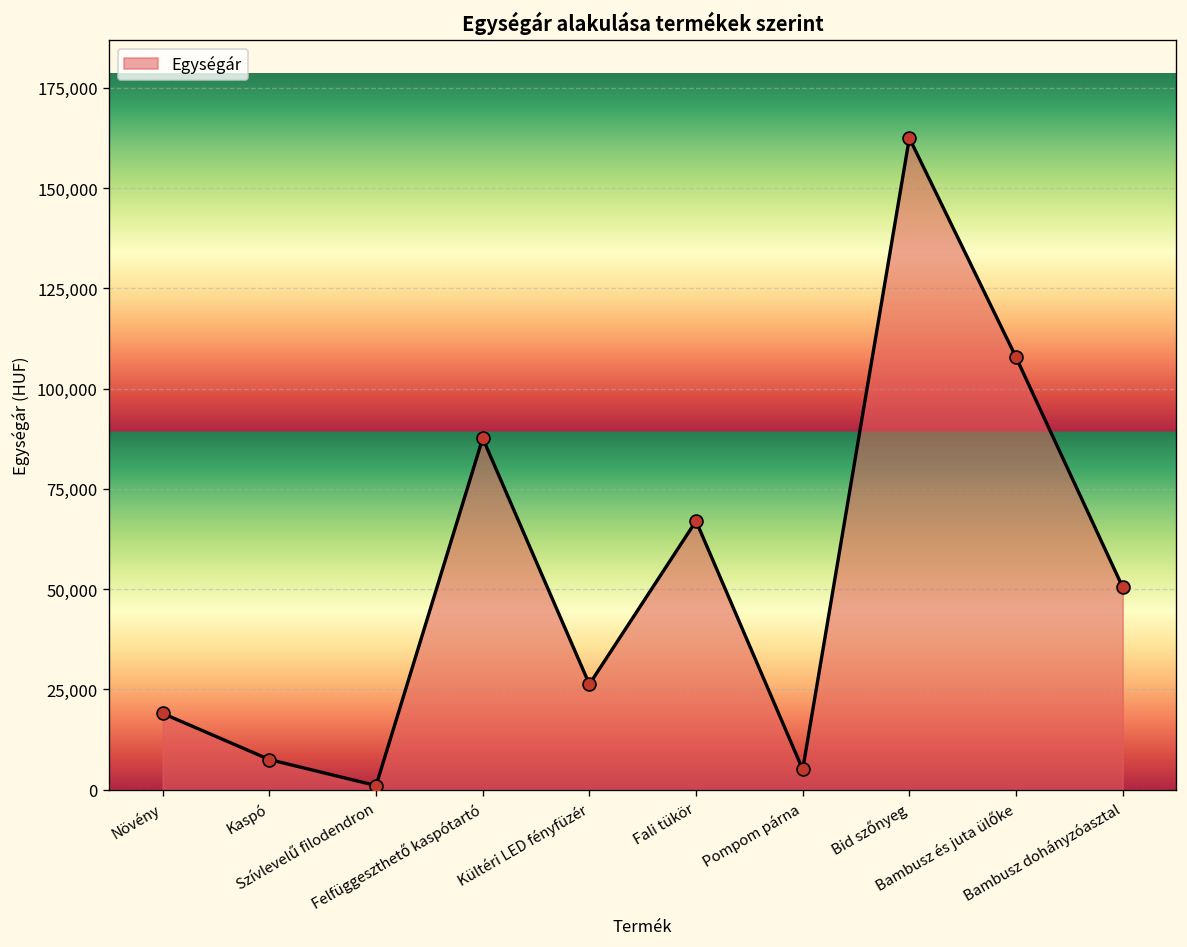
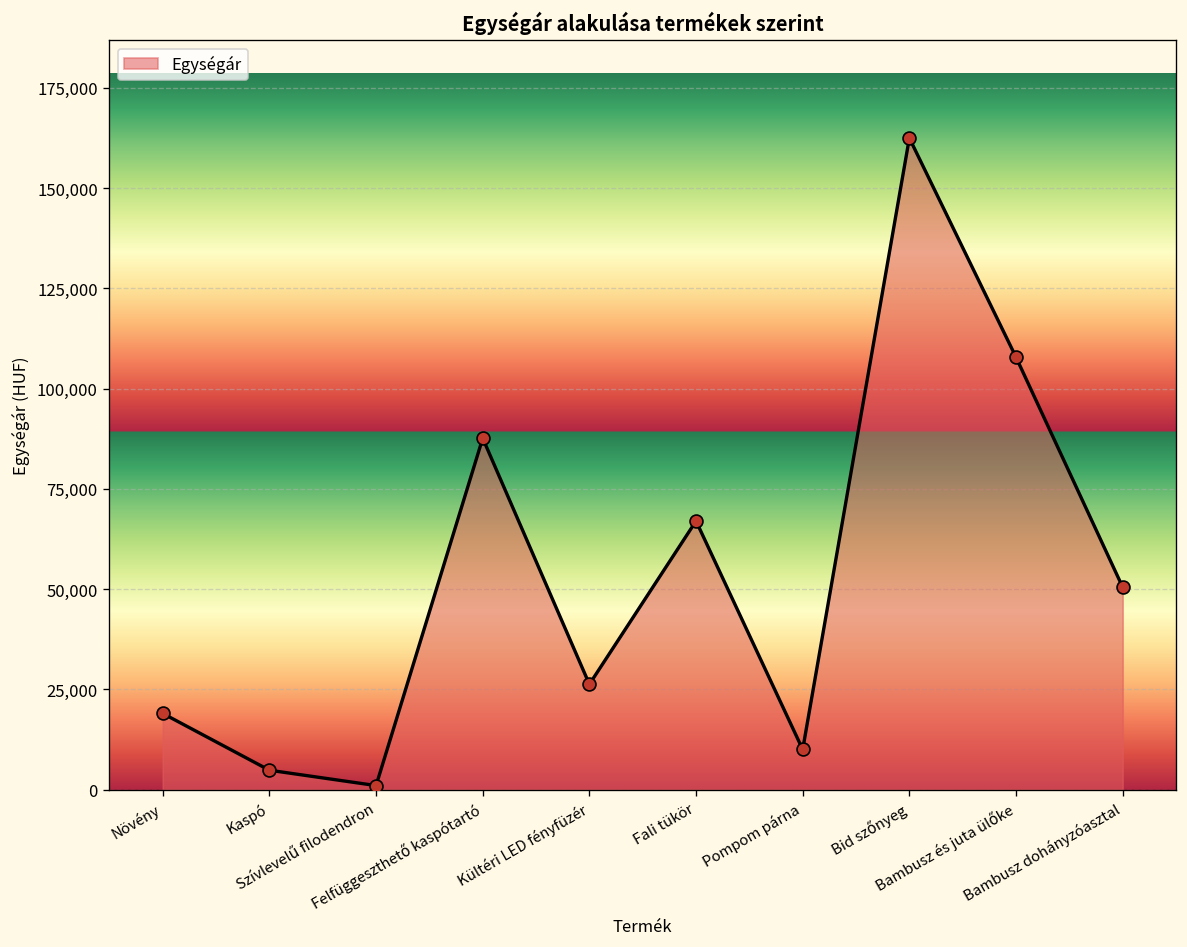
  {
    "Növény": "19,000",
-   "Kaspó": "7,000",
+   "Kaspó": "5,000",
    "Szívlevelű filodendron": "1,000",
    "Felfüggeszthető kaspótartó": "88,000",
    "Kültéri LED fényfüzér": "26,000",
    "Fali tükör": "67,000",
-   "Pompom párna": "5,000",
+   "Pompom párna": "10,000",
    "Bid szőnyeg": "163,000",
    "Bambusz és juta ülőke": "108,000",
    "Bambusz dohányzóasztal": "50,000"
  }
